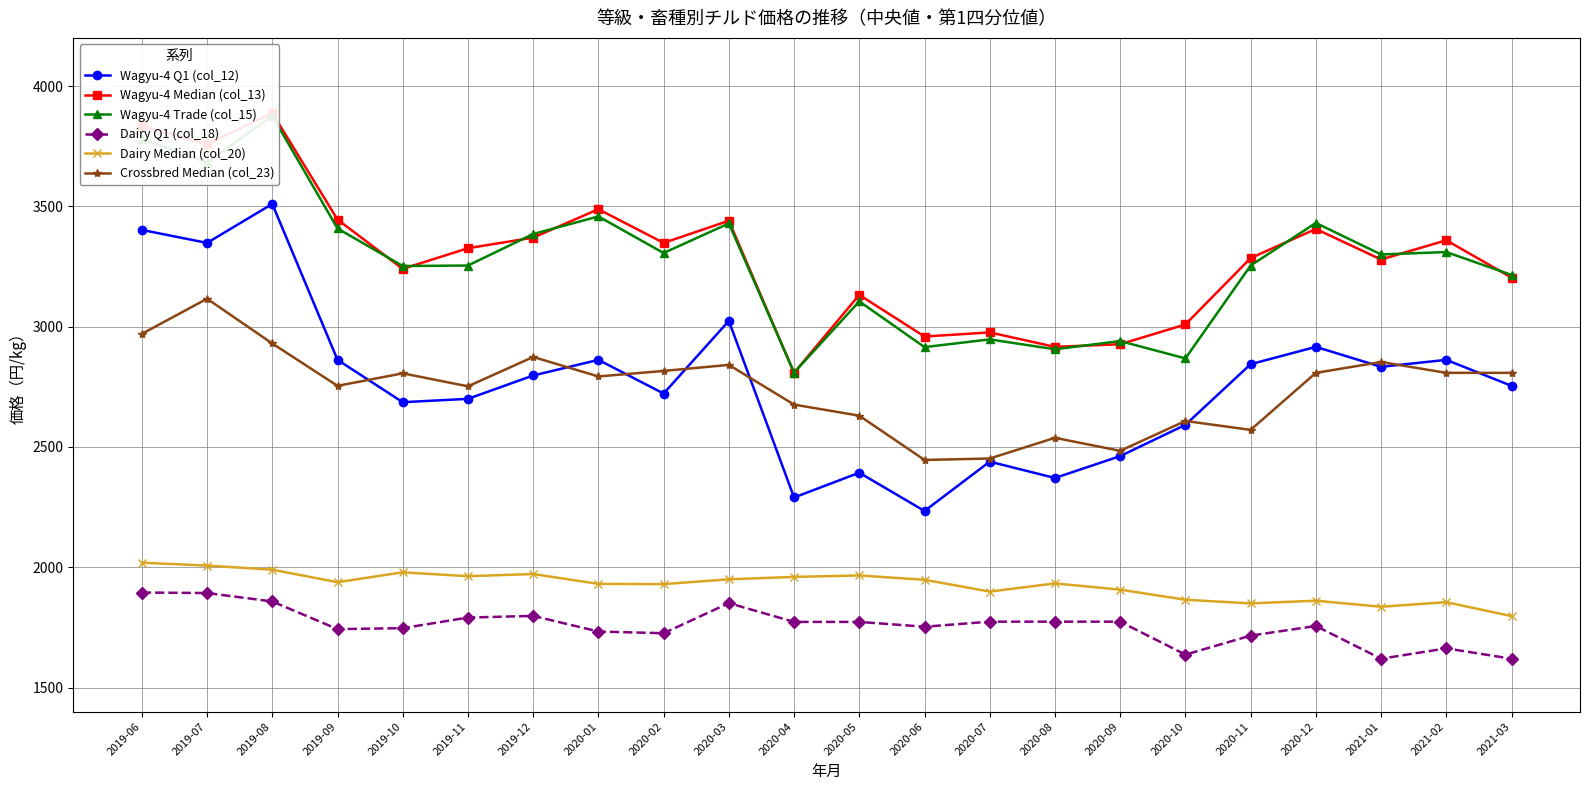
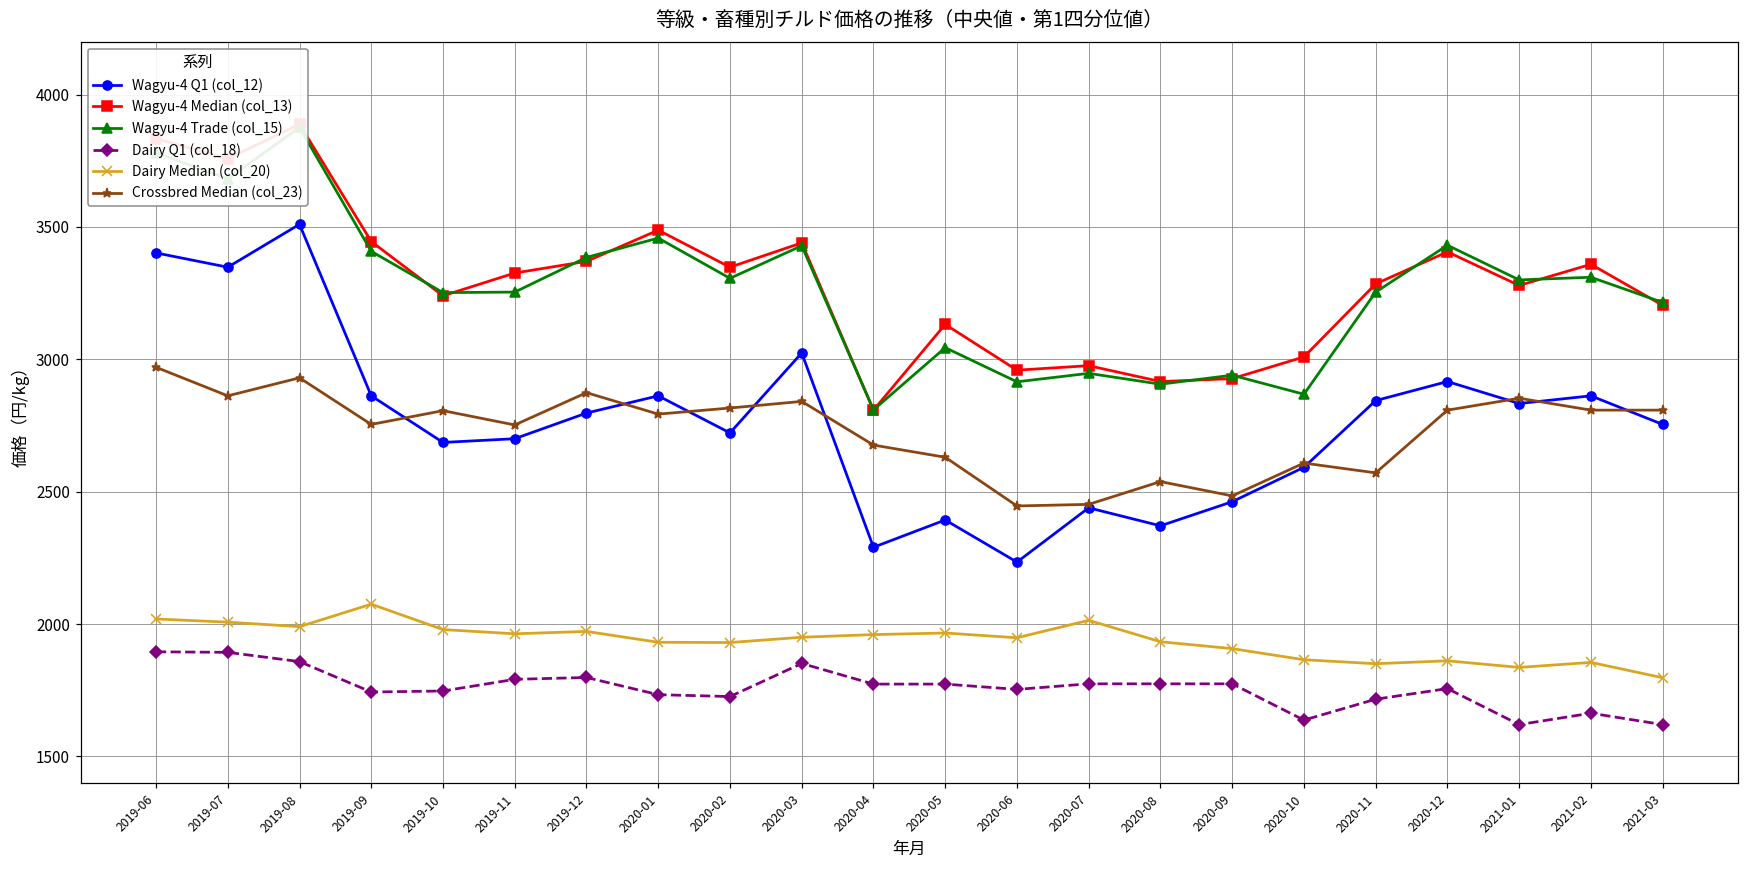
  {
    "Wagyu-4 Q1 (col_12)": {
      "2019-06": 3400,
      "2019-07": 3350,
      "2019-08": 3510,
      "2019-09": 2860,
      "2019-10": 2690,
      "2019-11": 2700,
      "2019-12": 2800,
      "2020-01": 2860,
      "2020-02": 2720,
      "2020-03": 3020,
      "2020-04": 2290,
      "2020-05": 2390,
      "2020-06": 2230,
      "2020-07": 2440,
      "2020-08": 2370,
      "2020-09": 2460,
      "2020-10": 2590,
      "2020-11": 2840,
      "2020-12": 2920,
      "2021-01": 2830,
      "2021-02": 2860,
      "2021-03": 2750
    },
    "Wagyu-4 Median (col_13)": {
      "2019-09": 3450,
      "2019-10": 3240,
      "2019-11": 3330,
      "2019-12": 3370,
      "2020-01": 3490,
      "2020-02": 3350,
      "2020-03": 3440,
      "2020-05": 3130,
      "2020-06": 2960,
      "2020-07": 2980,
      "2020-09": 2930,
      "2020-10": 3010,
      "2020-11": 3290,
      "2020-12": 3410,
      "2021-01": 3280,
      "2021-02": 3360,
      "2021-03": 3200
    },
    "Wagyu-4 Trade (col_15)": {
      "2019-09": 3410,
      "2019-10": 3250,
      "2019-11": 3250,
      "2019-12": 3390,
      "2020-01": 3460,
      "2020-02": 3310,
      "2020-03": 3430,
-     "2020-05": 3110,
+     "2020-05": 3040,
      "2020-06": 2920,
      "2020-07": 2950,
      "2020-09": 2940,
      "2020-10": 2870,
      "2020-11": 3250,
      "2020-12": 3430,
      "2021-01": 3300,
      "2021-02": 3310,
      "2021-03": 3220
    },
    "Dairy Q1 (col_18)": {
      "2019-06": 1900,
      "2019-07": 1890,
      "2019-08": 1860,
      "2019-09": 1740,
      "2019-10": 1750,
      "2019-11": 1790,
      "2019-12": 1800,
      "2020-01": 1730,
      "2020-02": 1730,
      "2020-03": 1850,
      "2020-04": 1770,
      "2020-05": 1770,
      "2020-06": 1750,
      "2020-07": 1770,
      "2020-08": 1770,
      "2020-09": 1770,
      "2020-10": 1640,
      "2020-11": 1720,
      "2020-12": 1760,
      "2021-01": 1620,
      "2021-02": 1660,
      "2021-03": 1620
    },
    "Dairy Median (col_20)": {
      "2019-06": 2020,
      "2019-07": 2010,
      "2019-08": 1990,
-     "2019-09": 1940,
+     "2019-09": 2080,
      "2019-10": 1980,
      "2019-11": 1960,
      "2019-12": 1970,
      "2020-01": 1930,
      "2020-02": 1930,
      "2020-03": 1950,
      "2020-04": 1960,
      "2020-05": 1970,
      "2020-06": 1950,
-     "2020-07": 1900,
+     "2020-07": 2010,
      "2020-08": 1930,
      "2020-09": 1910,
      "2020-10": 1870,
      "2020-11": 1850,
      "2020-12": 1860,
      "2021-01": 1840,
      "2021-02": 1860,
      "2021-03": 1800
    },
    "Crossbred Median (col_23)": {
      "2019-06": 2970,
-     "2019-07": 3120,
+     "2019-07": 2860,
      "2019-08": 2930,
      "2019-09": 2750,
      "2019-10": 2810,
      "2019-11": 2750,
      "2019-12": 2870,
      "2020-01": 2790,
      "2020-02": 2820,
      "2020-03": 2840,
      "2020-04": 2680,
      "2020-05": 2630,
      "2020-06": 2450,
      "2020-07": 2450,
      "2020-08": 2540,
      "2020-09": 2480,
      "2020-10": 2610,
      "2020-11": 2570,
      "2020-12": 2810,
      "2021-01": 2850,
      "2021-02": 2810,
      "2021-03": 2810
    }
  }
